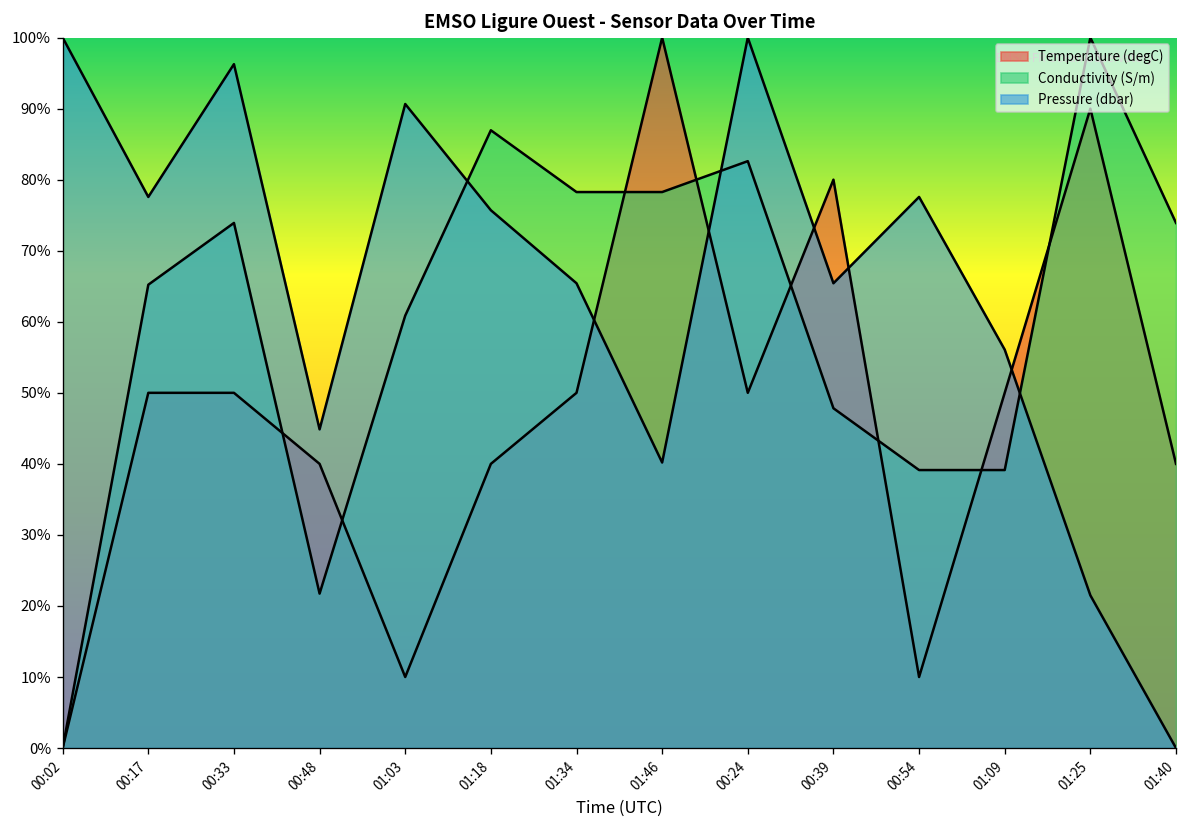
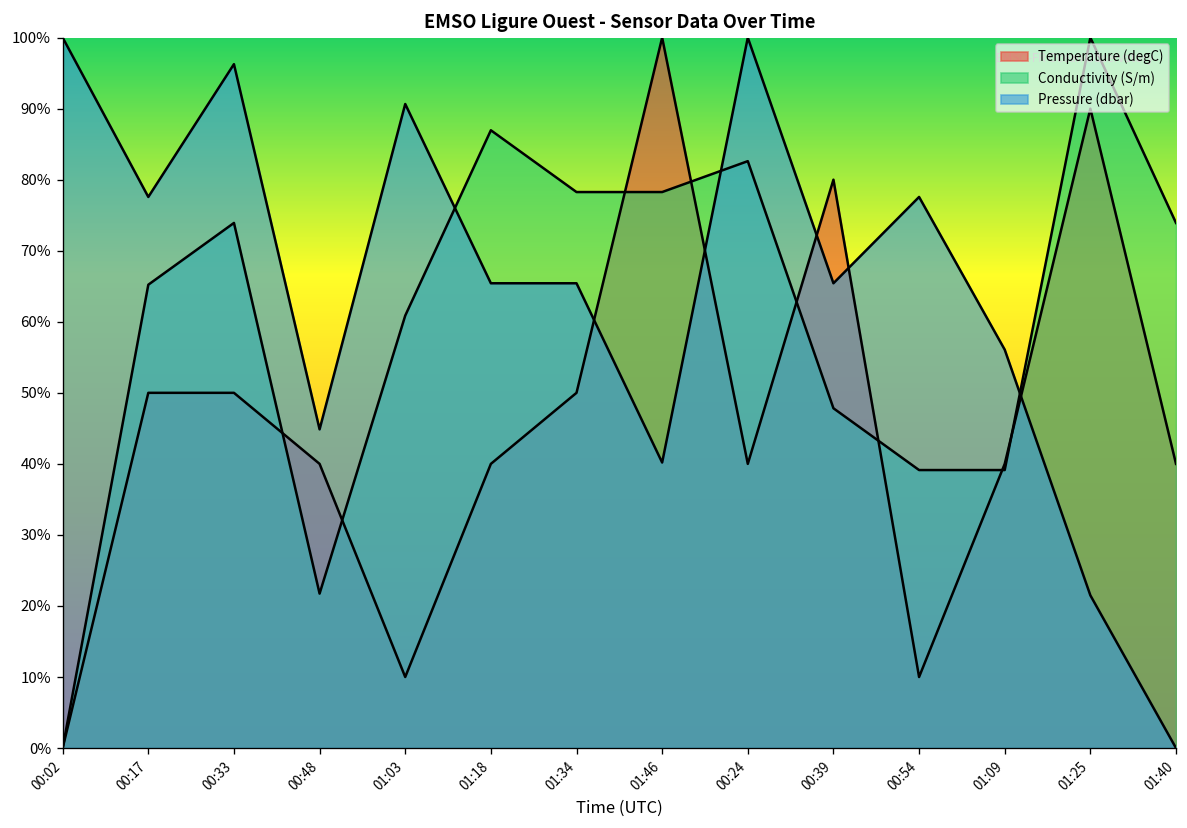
  {
    "Temperature (degC)": {
      "00:17": "50%",
      "00:33": "50%",
      "00:48": "40%",
      "01:03": "10%",
      "01:18": "40%",
      "01:34": "50%",
      "01:46": "100%",
-     "00:24": "50%",
+     "00:24": "40%",
      "00:39": "80%",
      "00:54": "10%",
-     "01:09": "50%",
+     "01:09": "40%",
      "01:25": "90%",
      "01:40": "40%"
    },
    "Conductivity (S/m)": {
      "00:17": "65%",
      "00:33": "74%",
      "00:48": "22%",
      "01:03": "61%",
      "01:18": "87%",
      "01:34": "78%",
      "01:46": "78%",
      "00:24": "83%",
      "00:39": "48%",
      "00:54": "39%",
      "01:09": "39%",
      "01:25": "100%",
      "01:40": "74%"
    },
    "Pressure (dbar)": {
      "00:02": "100%",
      "00:17": "78%",
      "00:33": "96%",
      "00:48": "45%",
      "01:03": "91%",
-     "01:18": "76%",
+     "01:18": "65%",
      "01:34": "65%",
      "01:46": "40%",
      "00:24": "100%",
      "00:39": "65%",
      "00:54": "78%",
      "01:09": "56%",
      "01:25": "21%",
      "01:40": "0%"
    }
  }
